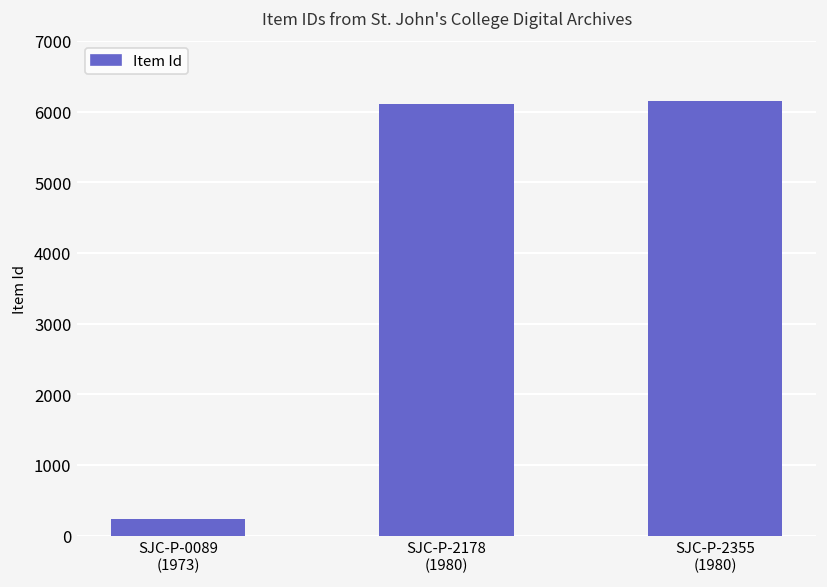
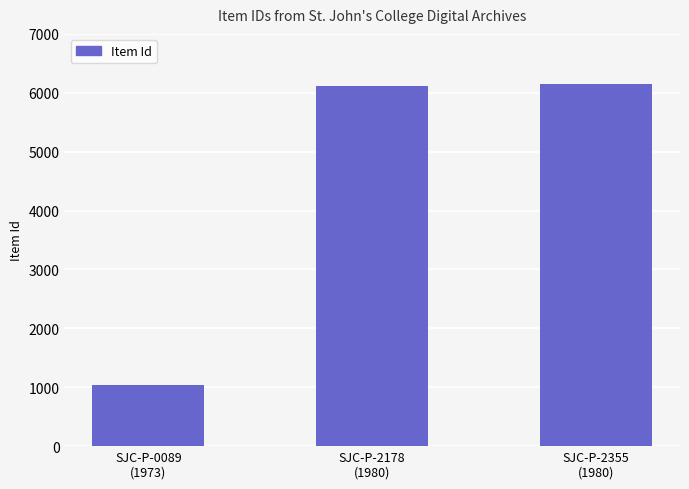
  {
-   "SJC-P-0089 (1973)": 200,
+   "SJC-P-0089 (1973)": 1000,
    "SJC-P-2178 (1980)": 6100,
    "SJC-P-2355 (1980)": 6100
  }
